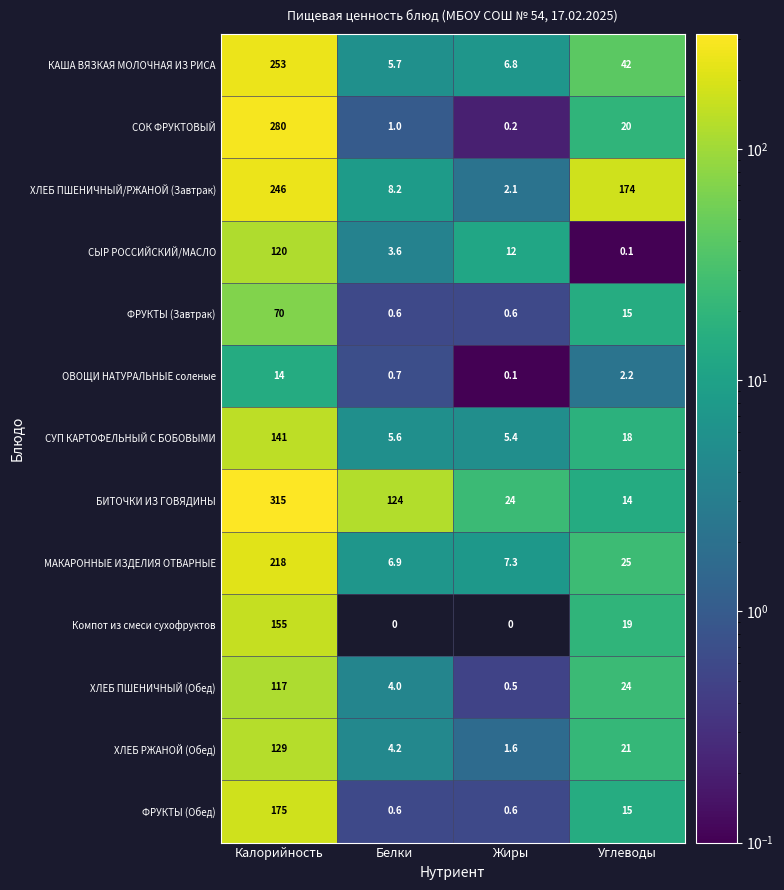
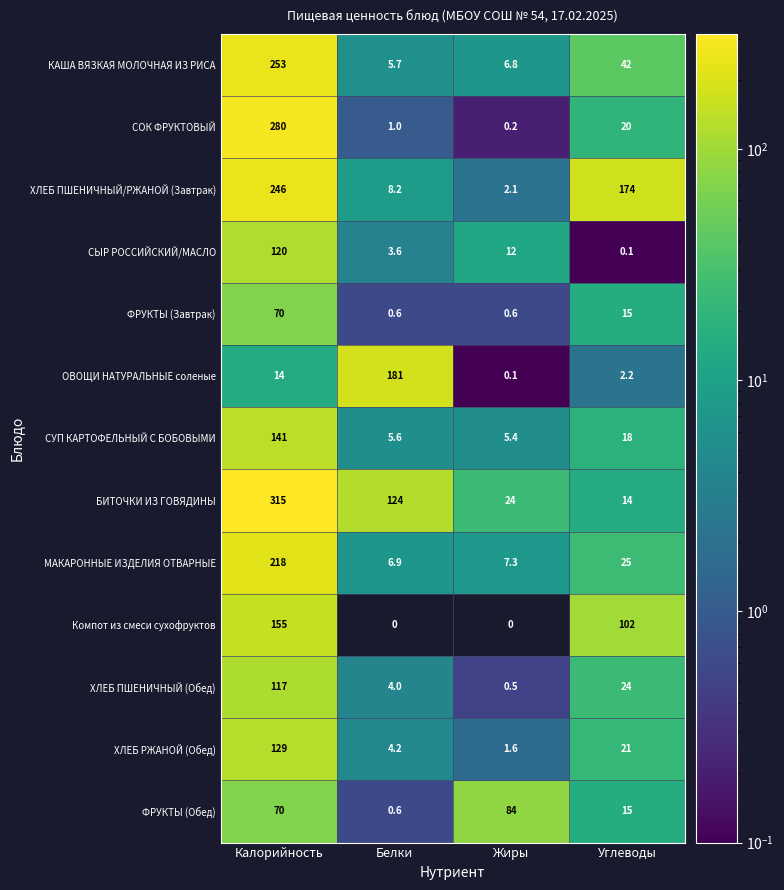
  {
    "КАША ВЯЗКАЯ МОЛОЧНАЯ ИЗ РИСА": {
      "Калорийность": 253,
      "Белки": 5.7,
      "Жиры": 6.8,
      "Углеводы": 42
    },
    "СОК ФРУКТОВЫЙ": {
      "Калорийность": 280,
      "Белки": 1.0,
      "Жиры": 0.2,
      "Углеводы": 20
    },
    "ХЛЕБ ПШЕНИЧНЫЙ/РЖАНОЙ (Завтрак)": {
      "Калорийность": 246,
      "Белки": 8.2,
      "Жиры": 2.1,
      "Углеводы": 174
    },
    "СЫР РОССИЙСКИЙ/МАСЛО": {
      "Калорийность": 120,
      "Белки": 3.6,
      "Жиры": 12,
      "Углеводы": 0.1
    },
    "ФРУКТЫ (Завтрак)": {
      "Калорийность": 70,
      "Белки": 0.6,
      "Жиры": 0.6,
      "Углеводы": 15
    },
    "ОВОЩИ НАТУРАЛЬНЫЕ соленые": {
      "Калорийность": 14,
-     "Белки": 0.7,
+     "Белки": 181,
      "Жиры": 0.1,
      "Углеводы": 2.2
    },
    "СУП КАРТОФЕЛЬНЫЙ С БОБОВЫМИ": {
      "Калорийность": 141,
      "Белки": 5.6,
      "Жиры": 5.4,
      "Углеводы": 18
    },
    "БИТОЧКИ ИЗ ГОВЯДИНЫ": {
      "Калорийность": 315,
      "Белки": 124,
      "Жиры": 24,
      "Углеводы": 14
    },
    "МАКАРОННЫЕ ИЗДЕЛИЯ ОТВАРНЫЕ": {
      "Калорийность": 218,
      "Белки": 6.9,
      "Жиры": 7.3,
      "Углеводы": 25
    },
    "Компот из смеси сухофруктов": {
      "Калорийность": 155,
      "Белки": 0,
      "Жиры": 0,
-     "Углеводы": 19
+     "Углеводы": 102
    },
    "ХЛЕБ ПШЕНИЧНЫЙ (Обед)": {
      "Калорийность": 117,
      "Белки": 4.0,
      "Жиры": 0.5,
      "Углеводы": 24
    },
    "ХЛЕБ РЖАНОЙ (Обед)": {
      "Калорийность": 129,
      "Белки": 4.2,
      "Жиры": 1.6,
      "Углеводы": 21
    },
    "ФРУКТЫ (Обед)": {
-     "Калорийность": 175,
+     "Калорийность": 70,
      "Белки": 0.6,
-     "Жиры": 0.6,
+     "Жиры": 84,
      "Углеводы": 15
    }
  }
